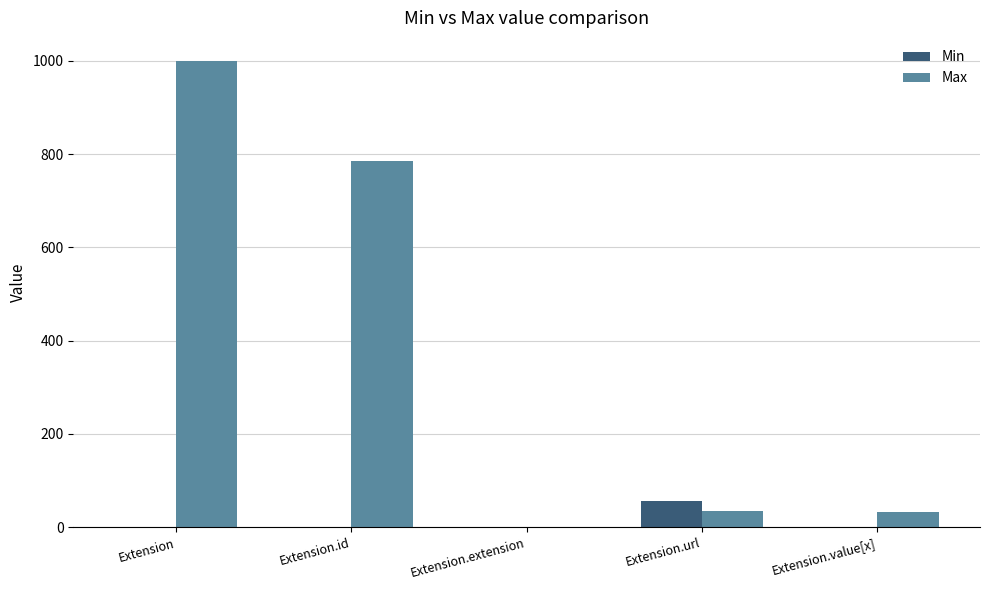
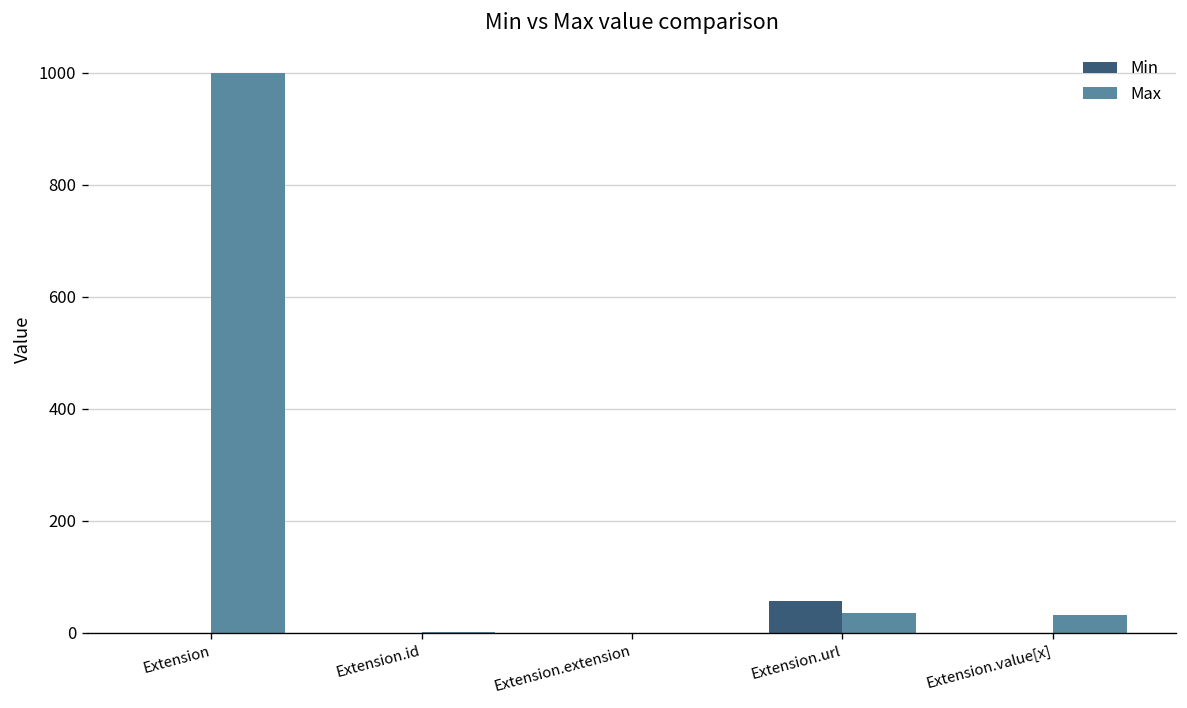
  {
    "Min": {
      "Extension": 0,
      "Extension.id": 0,
      "Extension.extension": 0,
      "Extension.url": 60,
      "Extension.value[x]": 0
    },
    "Max": {
      "Extension": 1000,
-     "Extension.id": 790,
+     "Extension.id": 0,
      "Extension.extension": 0,
      "Extension.url": 40,
      "Extension.value[x]": 30
    }
  }
